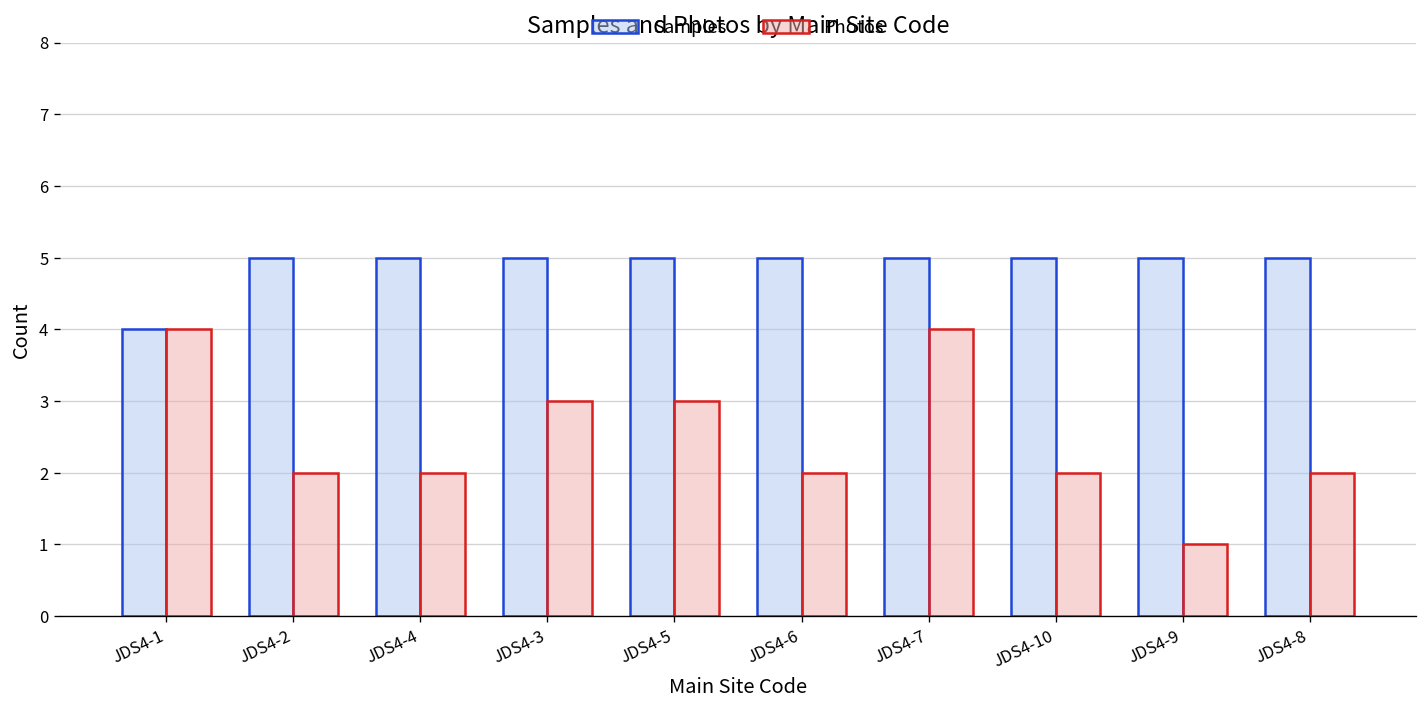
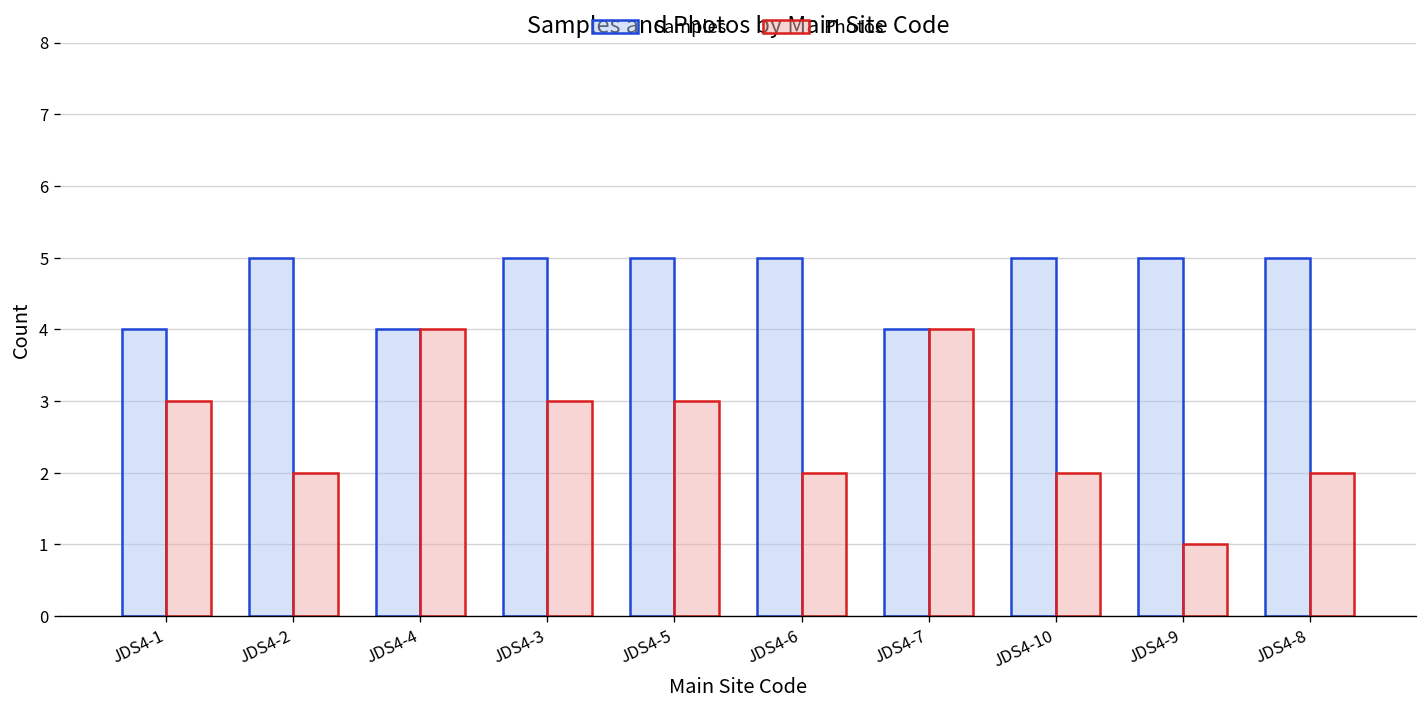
  {
    "Samples": {
      "JDS4-1": 4,
      "JDS4-2": 5,
-     "JDS4-4": 5,
+     "JDS4-4": 4,
      "JDS4-3": 5,
      "JDS4-5": 5,
      "JDS4-6": 5,
-     "JDS4-7": 5,
+     "JDS4-7": 4,
      "JDS4-10": 5,
      "JDS4-9": 5,
      "JDS4-8": 5
    },
    "Photos": {
-     "JDS4-1": 4,
+     "JDS4-1": 3,
      "JDS4-2": 2,
-     "JDS4-4": 2,
+     "JDS4-4": 4,
      "JDS4-3": 3,
      "JDS4-5": 3,
      "JDS4-6": 2,
      "JDS4-7": 4,
      "JDS4-10": 2,
      "JDS4-9": 1,
      "JDS4-8": 2
    }
  }
